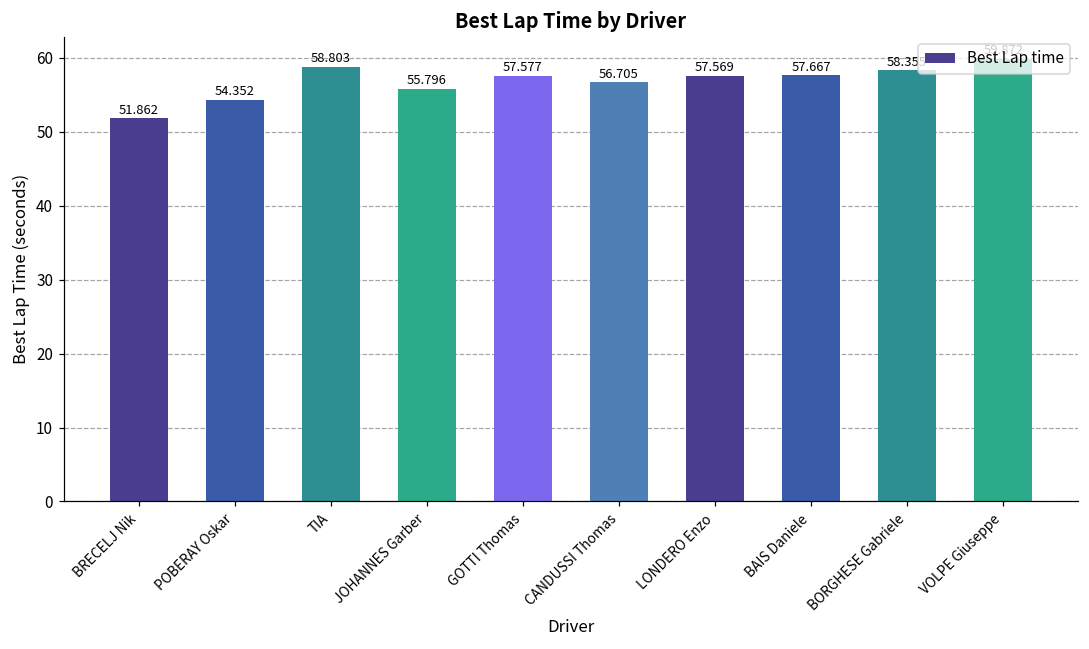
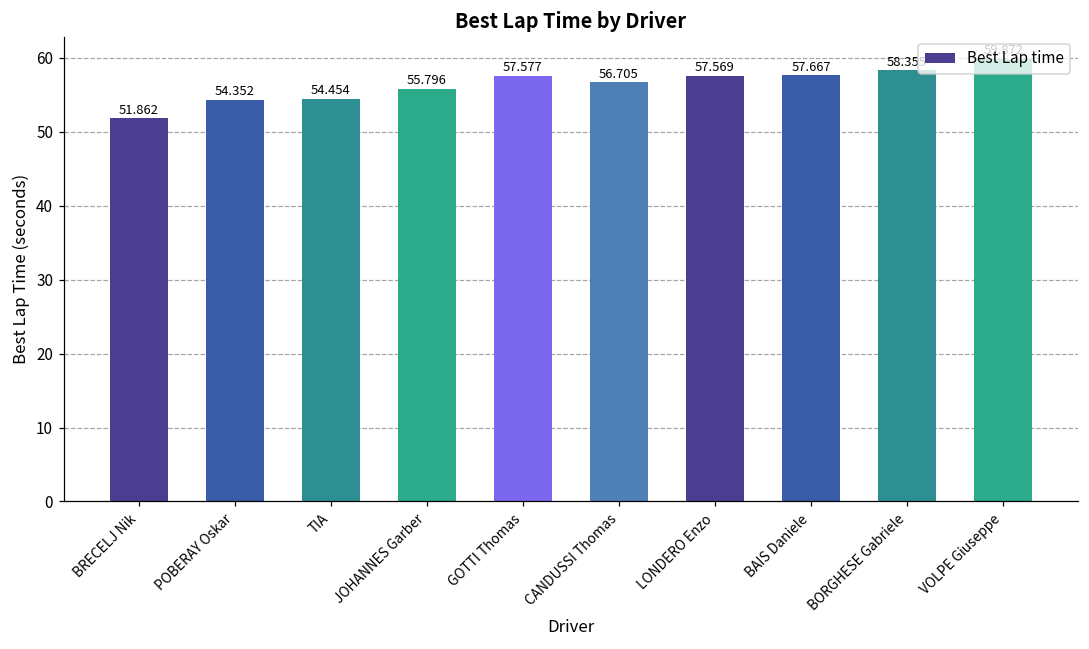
  {
    "BRECELJ Nik": 51.862,
    "POBERAY Oskar": 54.352,
-   "TIA": 58.803,
+   "TIA": 54.454,
    "JOHANNES Garber": 55.796,
    "GOTTI Thomas": 57.577,
    "CANDUSSI Thomas": 56.705,
    "LONDERO Enzo": 57.569,
    "BAIS Daniele": 57.667
  }
